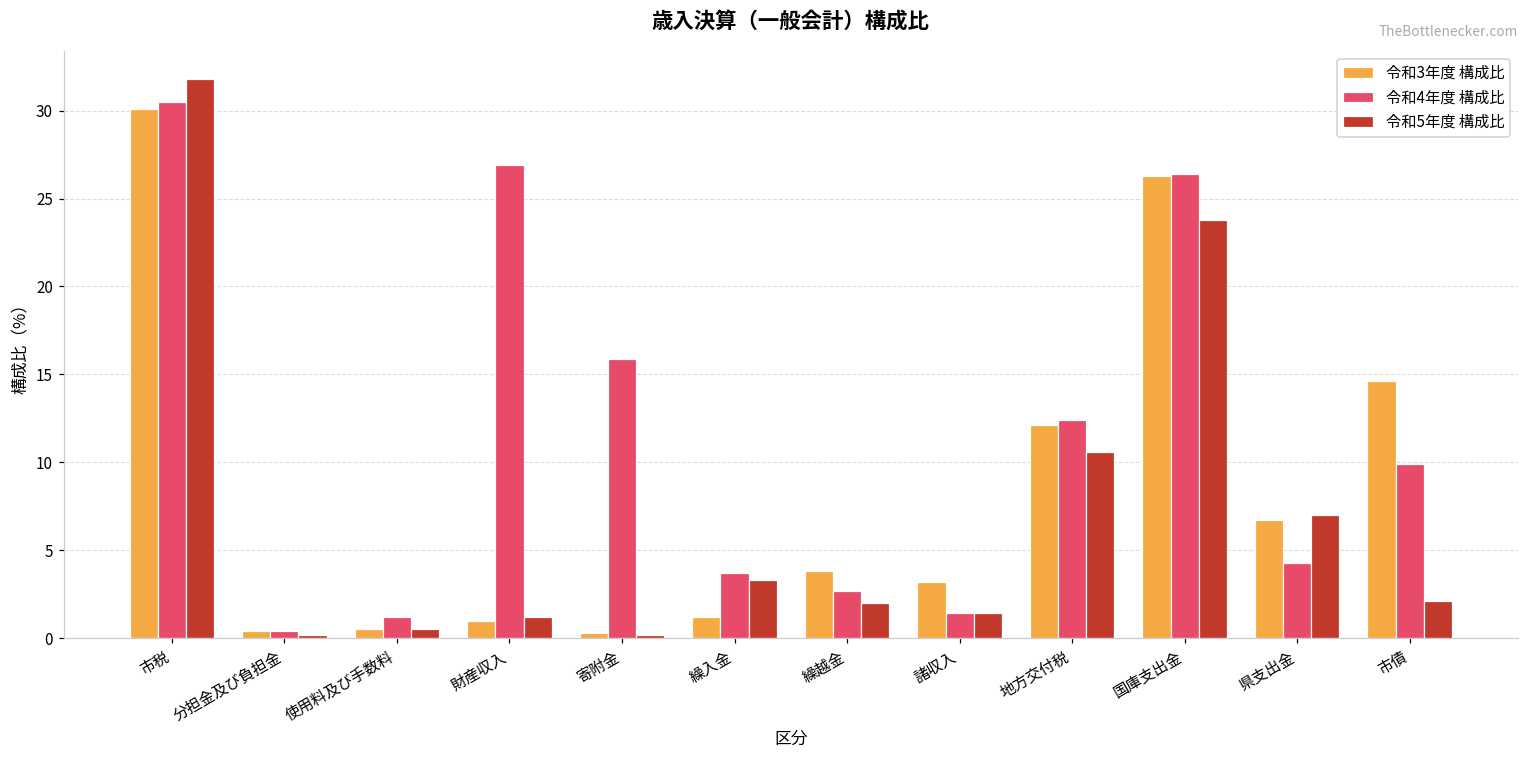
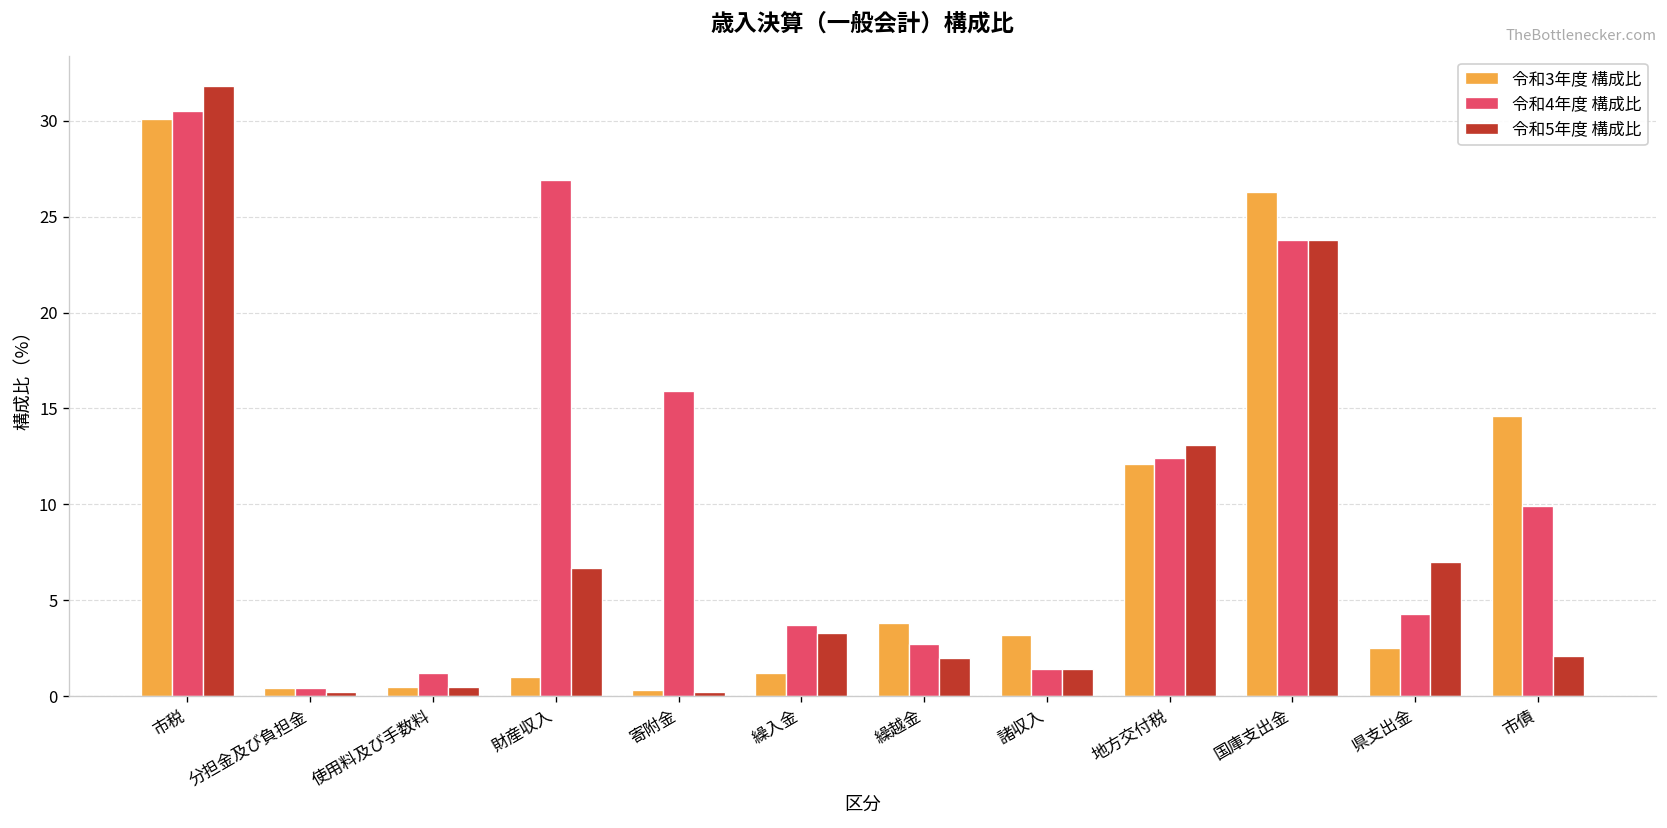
  {
    "令和3年度 構成比": {
      "市税": 30.1,
      "分担金及び負担金": 0.4,
      "使用料及び手数料": 0.5,
      "財産収入": 1.0,
      "寄附金": 0.3,
      "繰入金": 1.2,
      "繰越金": 3.8,
      "諸収入": 3.2,
      "地方交付税": 12.1,
      "国庫支出金": 26.3,
-     "県支出金": 6.7,
+     "県支出金": 2.5,
      "市債": 14.6
    },
    "令和4年度 構成比": {
      "市税": 30.5,
      "分担金及び負担金": 0.4,
      "使用料及び手数料": 1.2,
      "財産収入": 26.9,
      "寄附金": 15.9,
      "繰入金": 3.7,
      "繰越金": 2.7,
      "諸収入": 1.4,
      "地方交付税": 12.4,
-     "国庫支出金": 26.4,
+     "国庫支出金": 23.8,
      "県支出金": 4.3,
      "市債": 9.9
    },
    "令和5年度 構成比": {
      "市税": 31.8,
      "分担金及び負担金": 0.2,
      "使用料及び手数料": 0.5,
-     "財産収入": 1.2,
+     "財産収入": 6.7,
      "寄附金": 0.2,
      "繰入金": 3.3,
      "繰越金": 2.0,
      "諸収入": 1.4,
-     "地方交付税": 10.6,
+     "地方交付税": 13.1,
      "国庫支出金": 23.8,
      "県支出金": 7.0,
      "市債": 2.1
    }
  }
